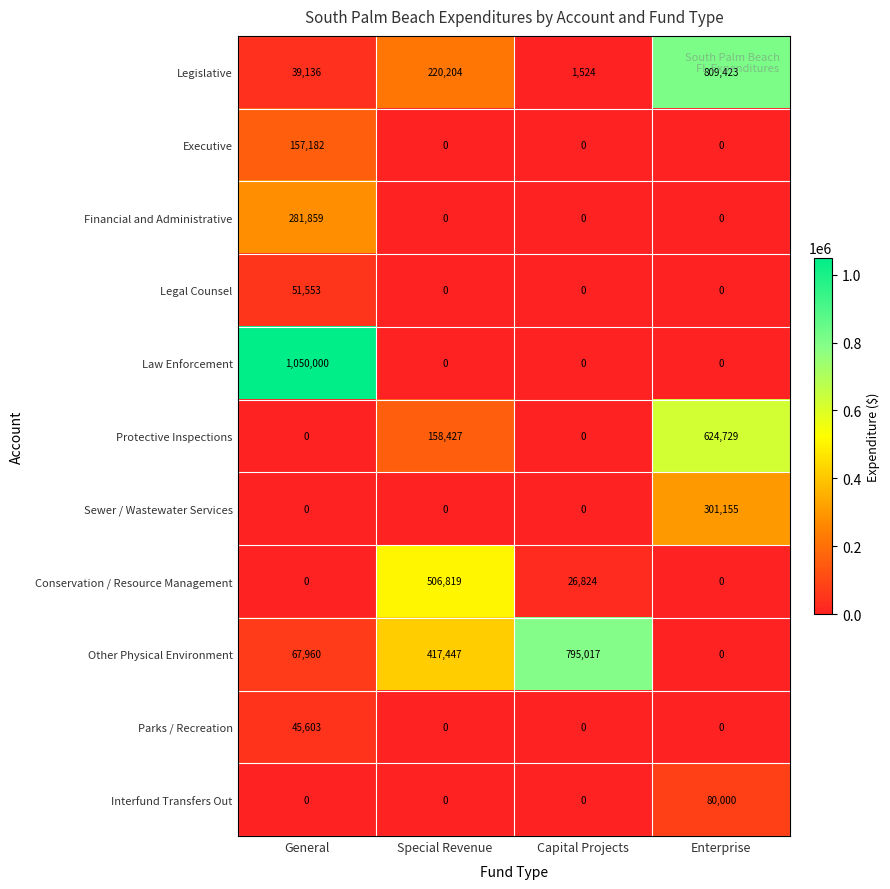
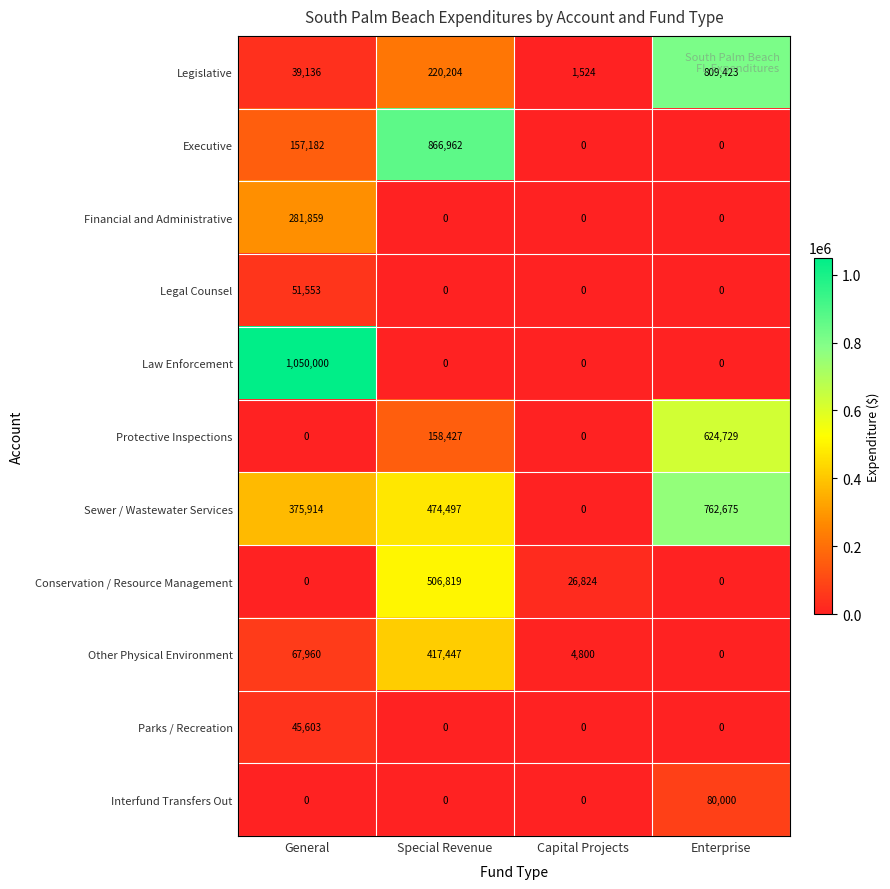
  {
    "Legislative": {
      "General": "39,136",
      "Special Revenue": "220,204",
      "Capital Projects": "1,524"
    },
    "Executive": {
      "General": "157,182",
-     "Special Revenue": "0",
+     "Special Revenue": "866,962",
      "Capital Projects": "0",
      "Enterprise": "0"
    },
    "Financial and Administrative": {
      "General": "281,859",
      "Special Revenue": "0",
      "Capital Projects": "0",
      "Enterprise": "0"
    },
    "Legal Counsel": {
      "General": "51,553",
      "Special Revenue": "0",
      "Capital Projects": "0",
      "Enterprise": "0"
    },
    "Law Enforcement": {
      "General": "1,050,000",
      "Special Revenue": "0",
      "Capital Projects": "0",
      "Enterprise": "0"
    },
    "Protective Inspections": {
      "General": "0",
      "Special Revenue": "158,427",
      "Capital Projects": "0",
      "Enterprise": "624,729"
    },
    "Sewer / Wastewater Services": {
-     "General": "0",
-     "Special Revenue": "0",
+     "General": "375,914",
+     "Special Revenue": "474,497",
      "Capital Projects": "0",
-     "Enterprise": "301,155"
+     "Enterprise": "762,675"
    },
    "Conservation / Resource Management": {
      "General": "0",
      "Special Revenue": "506,819",
      "Capital Projects": "26,824",
      "Enterprise": "0"
    },
    "Other Physical Environment": {
      "General": "67,960",
      "Special Revenue": "417,447",
-     "Capital Projects": "795,017",
+     "Capital Projects": "4,800",
      "Enterprise": "0"
    },
    "Parks / Recreation": {
      "General": "45,603",
      "Special Revenue": "0",
      "Capital Projects": "0",
      "Enterprise": "0"
    },
    "Interfund Transfers Out": {
      "General": "0",
      "Special Revenue": "0",
      "Capital Projects": "0",
      "Enterprise": "80,000"
    }
  }
